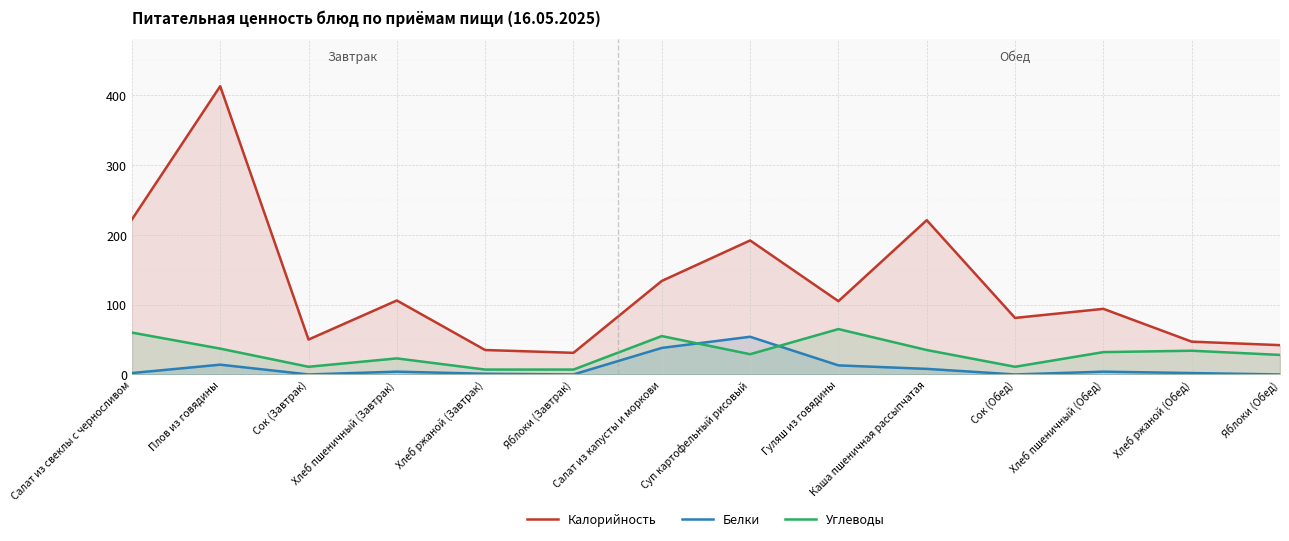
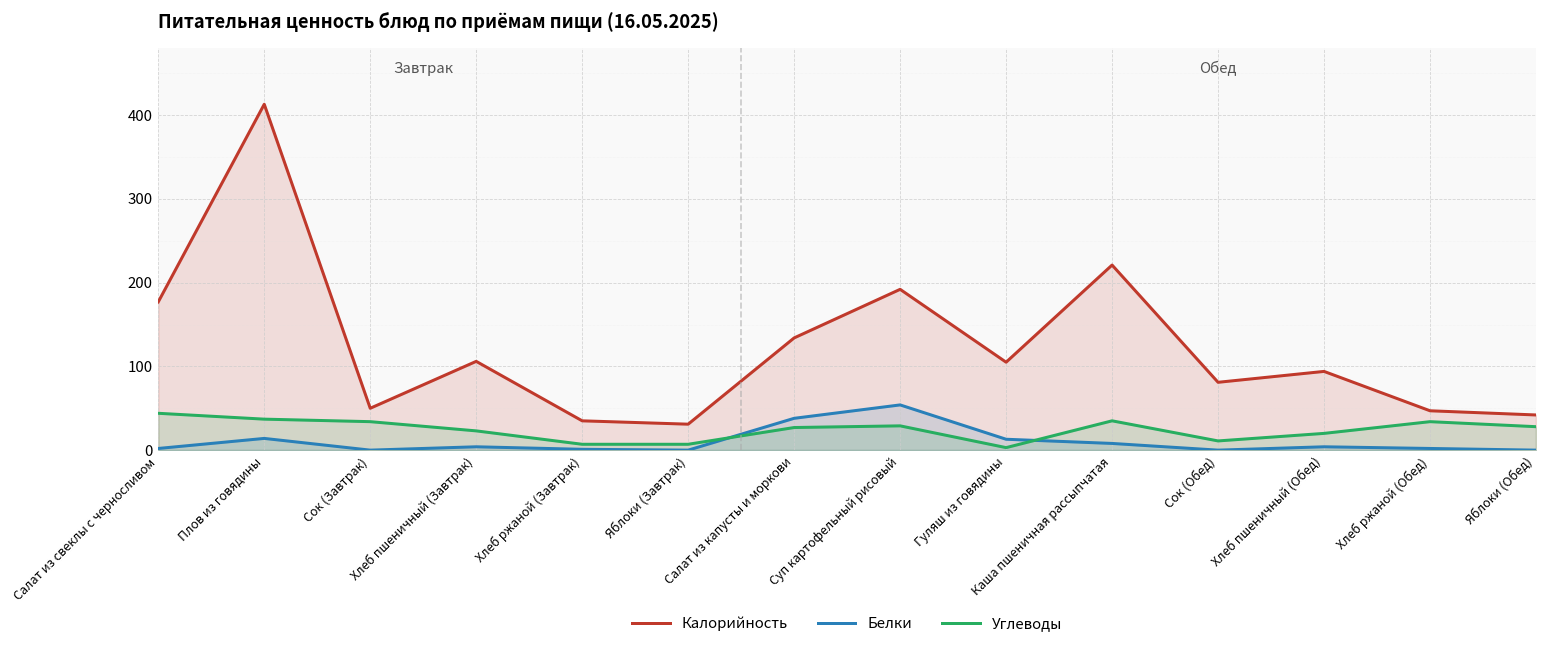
  {
    "Калорийность": {
-     "Салат из свеклы с черносливом": 220,
+     "Салат из свеклы с черносливом": 180,
      "Плов из говядины": 410,
      "Сок (Завтрак)": 50,
      "Хлеб пшеничный (Завтрак)": 110,
      "Хлеб ржаной (Завтрак)": 40,
      "Яблоки (Завтрак)": 30,
      "Салат из капусты и моркови": 130,
      "Суп картофельный рисовый": 190,
      "Гуляш из говядины": 110,
      "Каша пшеничная рассыпчатая": 220,
      "Сок (Обед)": 80,
      "Хлеб пшеничный (Обед)": 90,
      "Хлеб ржаной (Обед)": 50,
      "Яблоки (Обед)": 40
    },
    "Белки": {
      "Салат из свеклы с черносливом": 0,
      "Плов из говядины": 10,
      "Сок (Завтрак)": 0,
      "Хлеб пшеничный (Завтрак)": 0,
      "Хлеб ржаной (Завтрак)": 0,
      "Яблоки (Завтрак)": 0,
      "Салат из капусты и моркови": 40,
      "Суп картофельный рисовый": 50,
      "Гуляш из говядины": 10,
      "Каша пшеничная рассыпчатая": 10,
      "Сок (Обед)": 0,
      "Хлеб пшеничный (Обед)": 0,
      "Хлеб ржаной (Обед)": 0,
      "Яблоки (Обед)": 0
    },
    "Углеводы": {
-     "Салат из свеклы с черносливом": 60,
+     "Салат из свеклы с черносливом": 40,
      "Плов из говядины": 40,
-     "Сок (Завтрак)": 10,
+     "Сок (Завтрак)": 30,
      "Хлеб пшеничный (Завтрак)": 20,
      "Хлеб ржаной (Завтрак)": 10,
      "Яблоки (Завтрак)": 10,
-     "Салат из капусты и моркови": 60,
+     "Салат из капусты и моркови": 30,
      "Суп картофельный рисовый": 30,
-     "Гуляш из говядины": 70,
+     "Гуляш из говядины": 0,
      "Каша пшеничная рассыпчатая": 40,
      "Сок (Обед)": 10,
-     "Хлеб пшеничный (Обед)": 30,
+     "Хлеб пшеничный (Обед)": 20,
      "Хлеб ржаной (Обед)": 30,
      "Яблоки (Обед)": 30
    }
  }
